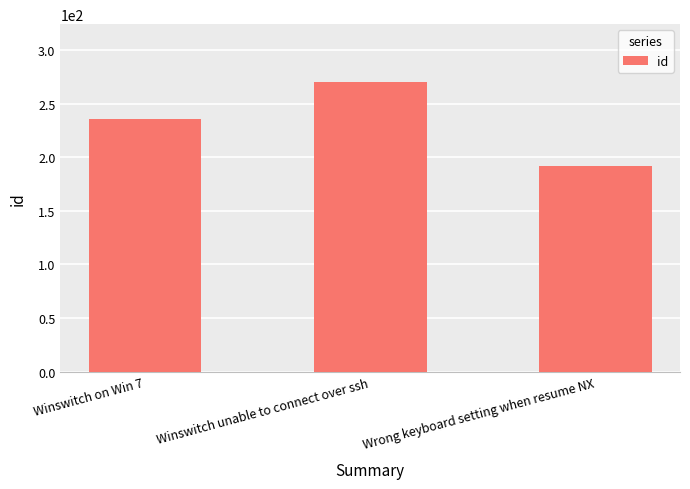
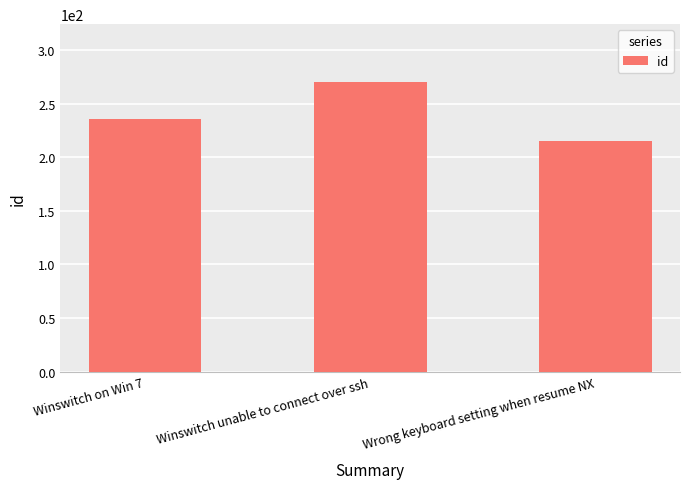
  {
    "Winswitch on Win 7": 236,
    "Winswitch unable to connect over ssh": 270,
-   "Wrong keyboard setting when resume NX": 192
+   "Wrong keyboard setting when resume NX": 215
  }
